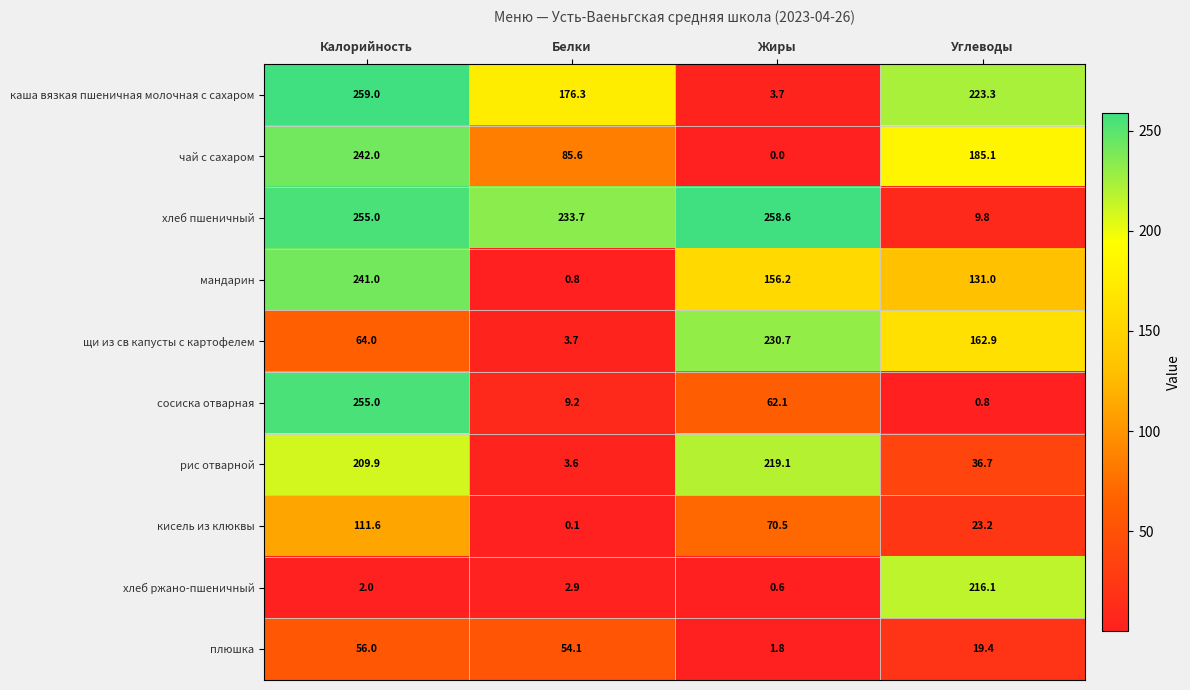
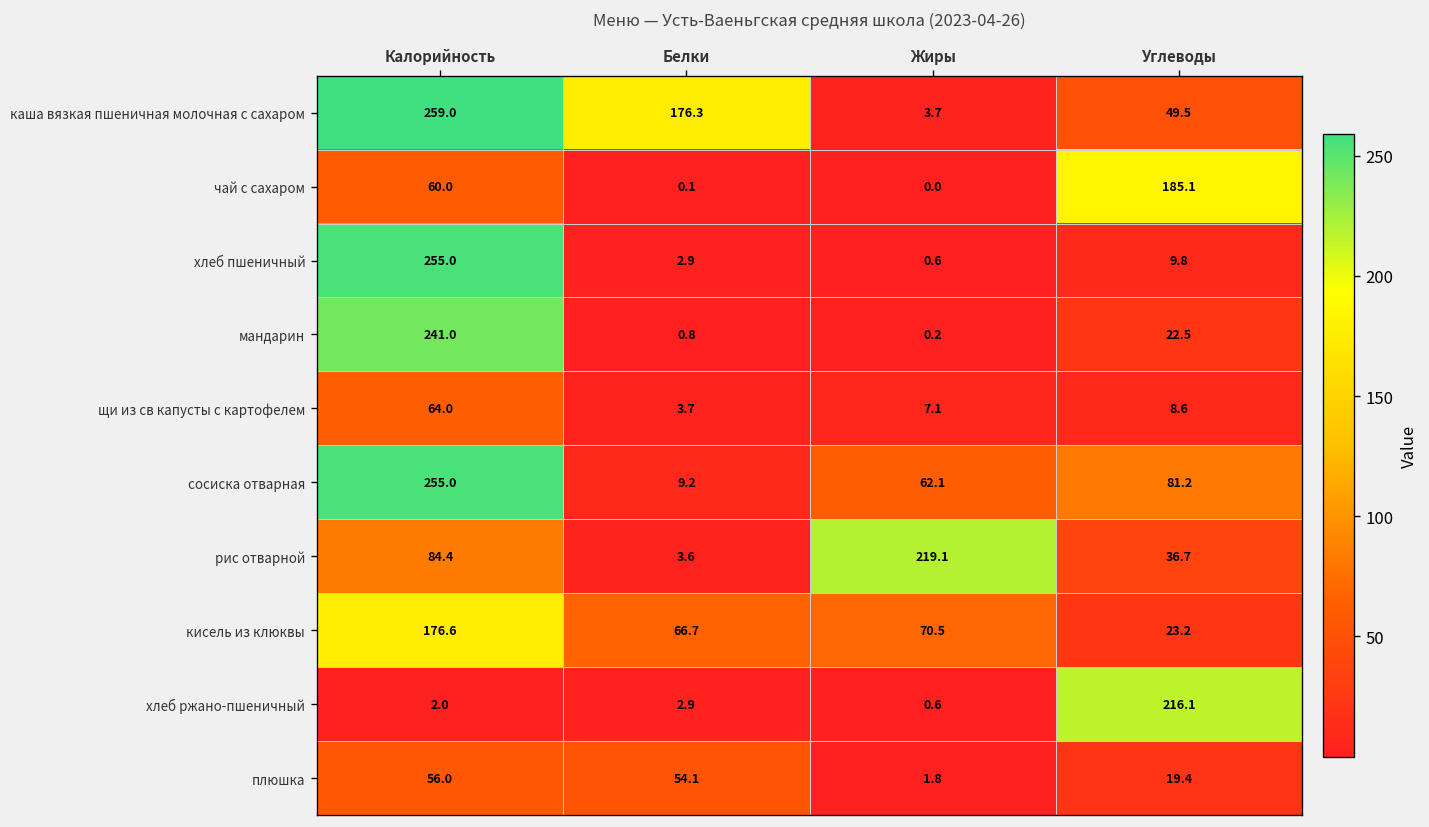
  {
    "каша вязкая пшеничная молочная с сахаром": {
      "Калорийность": 259.0,
      "Белки": 176.3,
      "Жиры": 3.7,
-     "Углеводы": 223.3
+     "Углеводы": 49.5
    },
    "чай с сахаром": {
-     "Калорийность": 242.0,
-     "Белки": 85.6,
+     "Калорийность": 60.0,
+     "Белки": 0.1,
      "Жиры": 0.0,
      "Углеводы": 185.1
    },
    "хлеб пшеничный": {
      "Калорийность": 255.0,
-     "Белки": 233.7,
-     "Жиры": 258.6,
+     "Белки": 2.9,
+     "Жиры": 0.6,
      "Углеводы": 9.8
    },
    "мандарин": {
      "Калорийность": 241.0,
      "Белки": 0.8,
-     "Жиры": 156.2,
-     "Углеводы": 131.0
+     "Жиры": 0.2,
+     "Углеводы": 22.5
    },
    "щи из св капусты с картофелем": {
      "Калорийность": 64.0,
      "Белки": 3.7,
-     "Жиры": 230.7,
-     "Углеводы": 162.9
+     "Жиры": 7.1,
+     "Углеводы": 8.6
    },
    "сосиска отварная": {
      "Калорийность": 255.0,
      "Белки": 9.2,
      "Жиры": 62.1,
-     "Углеводы": 0.8
+     "Углеводы": 81.2
    },
    "рис отварной": {
-     "Калорийность": 209.9,
+     "Калорийность": 84.4,
      "Белки": 3.6,
      "Жиры": 219.1,
      "Углеводы": 36.7
    },
    "кисель из клюквы": {
-     "Калорийность": 111.6,
-     "Белки": 0.1,
+     "Калорийность": 176.6,
+     "Белки": 66.7,
      "Жиры": 70.5,
      "Углеводы": 23.2
    },
    "хлеб ржано-пшеничный": {
      "Калорийность": 2.0,
      "Белки": 2.9,
      "Жиры": 0.6,
      "Углеводы": 216.1
    },
    "плюшка": {
      "Калорийность": 56.0,
      "Белки": 54.1,
      "Жиры": 1.8,
      "Углеводы": 19.4
    }
  }
